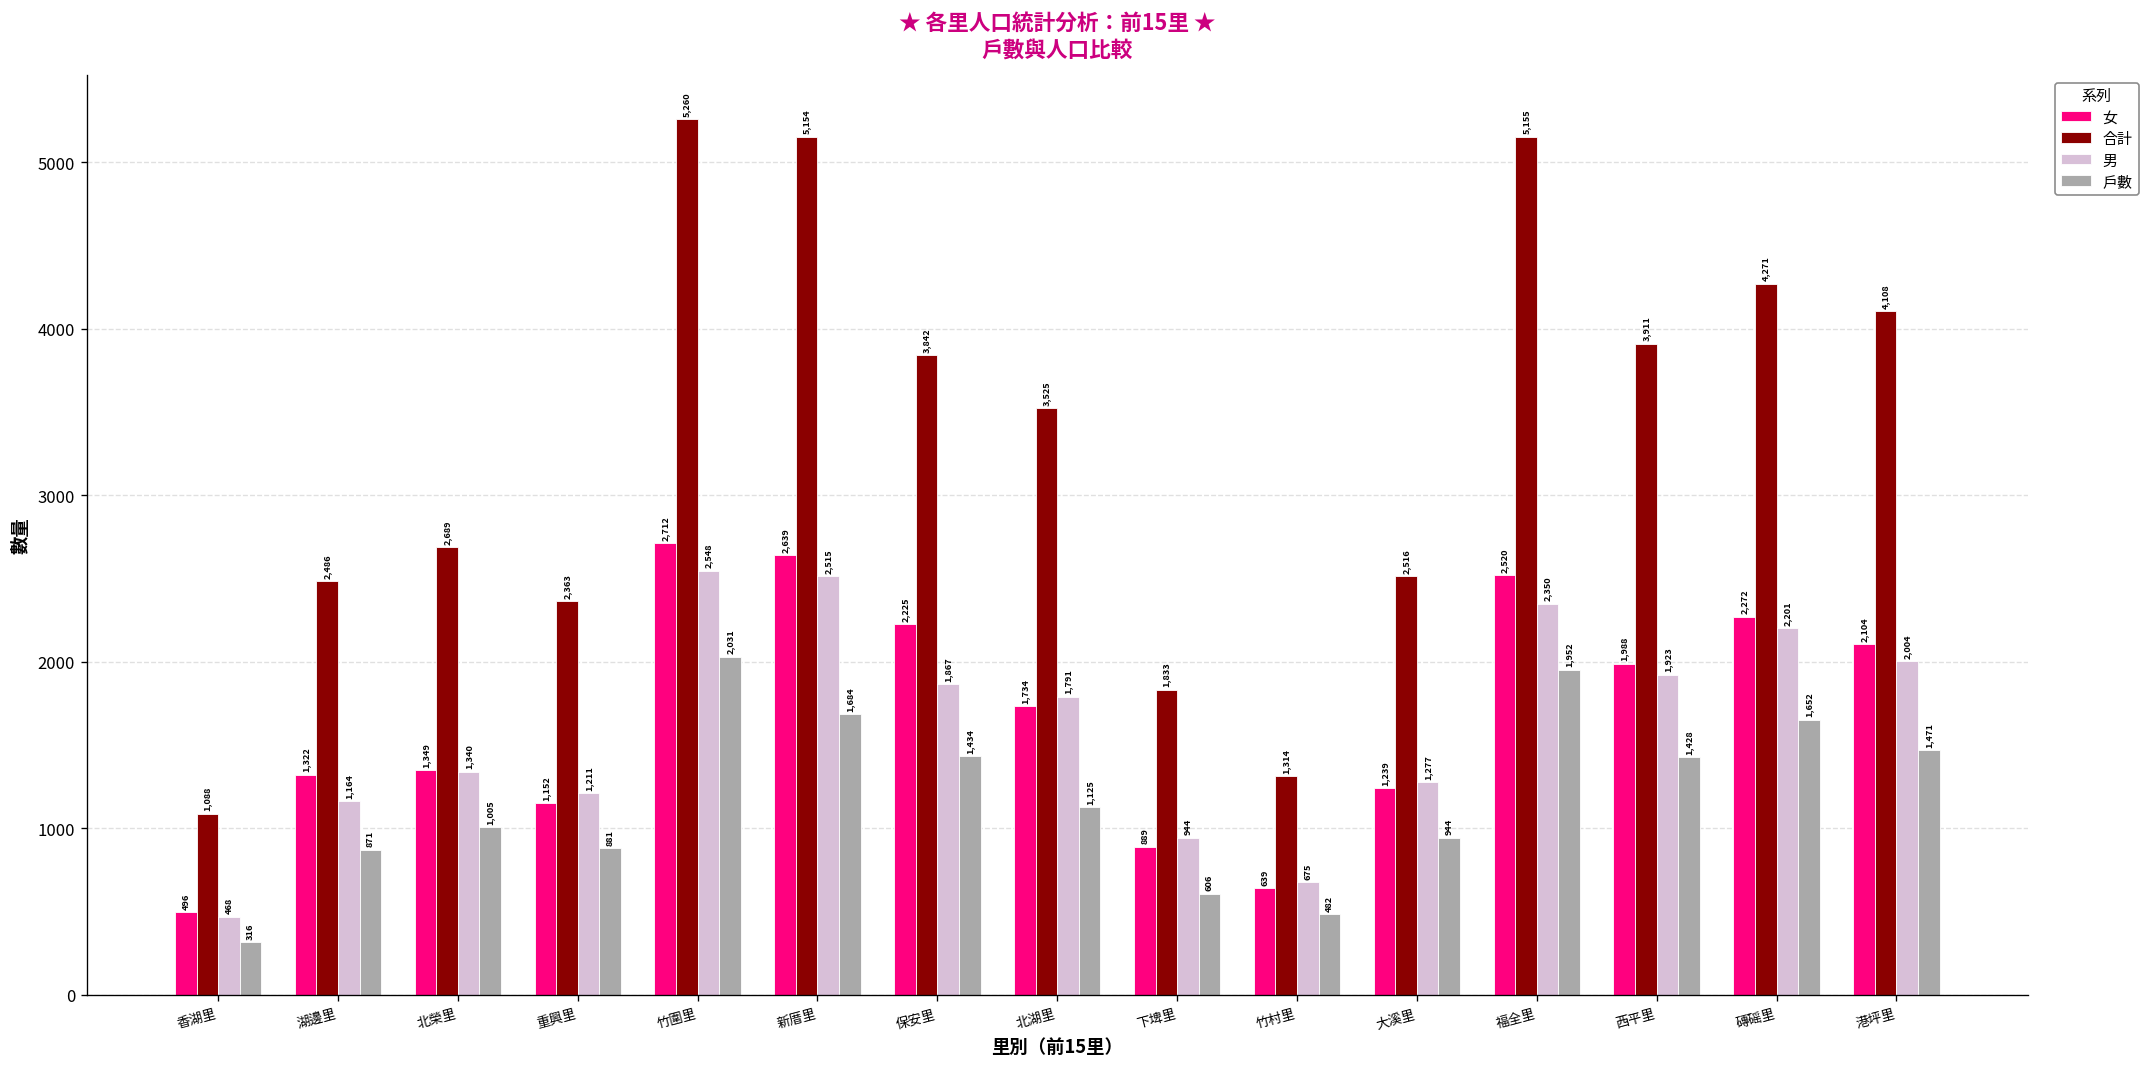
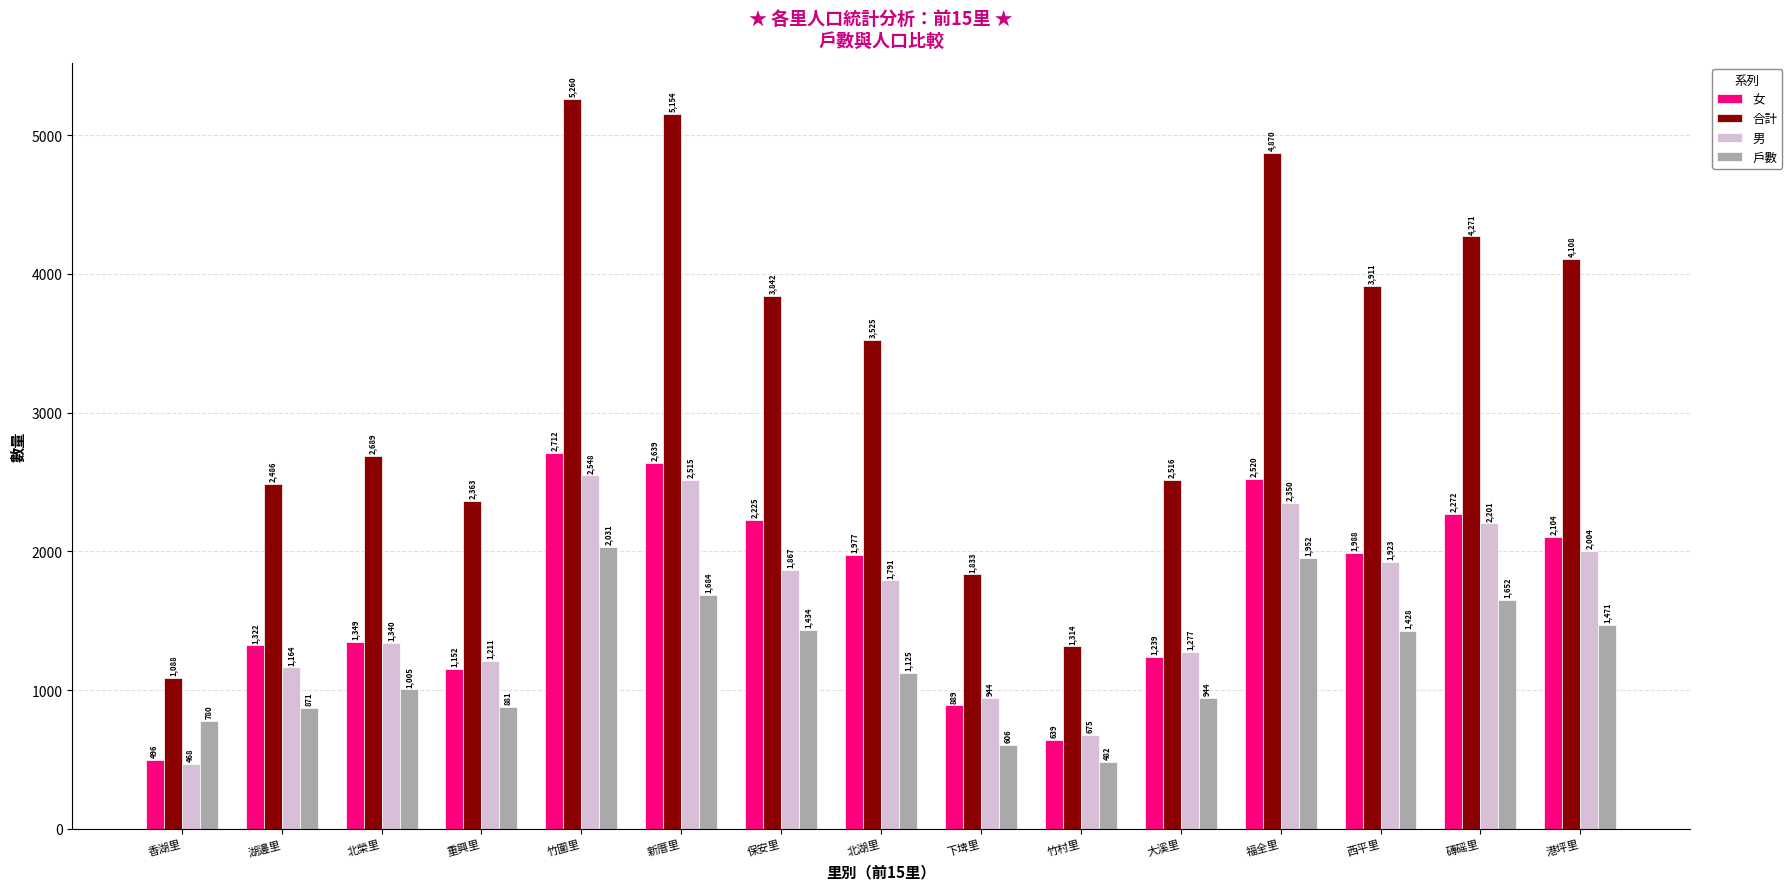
  {
    "女": {
      "香湖里": "496",
      "湖邊里": "1,322",
      "北榮里": "1,349",
      "重興里": "1,152",
      "竹圍里": "2,712",
      "新厝里": "2,639",
      "保安里": "2,225",
-     "北湖里": "1,734",
+     "北湖里": "1,977",
      "下埤里": "889",
      "竹村里": "639",
      "大溪里": "1,239",
      "福全里": "2,520",
      "西平里": "1,988",
      "磚磘里": "2,272",
      "港坪里": "2,104"
    },
    "合計": {
      "香湖里": "1,088",
      "湖邊里": "2,486",
      "北榮里": "2,689",
      "重興里": "2,363",
      "竹圍里": "5,260",
      "新厝里": "5,154",
      "保安里": "3,842",
      "北湖里": "3,525",
      "下埤里": "1,833",
      "竹村里": "1,314",
      "大溪里": "2,516",
-     "福全里": "5,155",
+     "福全里": "4,870",
      "西平里": "3,911",
      "磚磘里": "4,271",
      "港坪里": "4,108"
    },
    "男": {
      "香湖里": "468",
      "湖邊里": "1,164",
      "北榮里": "1,340",
      "重興里": "1,211",
      "竹圍里": "2,548",
      "新厝里": "2,515",
      "保安里": "1,867",
      "北湖里": "1,791",
      "下埤里": "944",
      "竹村里": "675",
      "大溪里": "1,277",
      "福全里": "2,350",
      "西平里": "1,923",
      "磚磘里": "2,201",
      "港坪里": "2,004"
    },
    "戶數": {
-     "香湖里": "316",
+     "香湖里": "780",
      "湖邊里": "871",
      "北榮里": "1,005",
      "重興里": "881",
      "竹圍里": "2,031",
      "新厝里": "1,684",
      "保安里": "1,434",
      "北湖里": "1,125",
      "下埤里": "606",
      "竹村里": "482",
      "大溪里": "944",
      "福全里": "1,952",
      "西平里": "1,428",
      "磚磘里": "1,652",
      "港坪里": "1,471"
    }
  }
